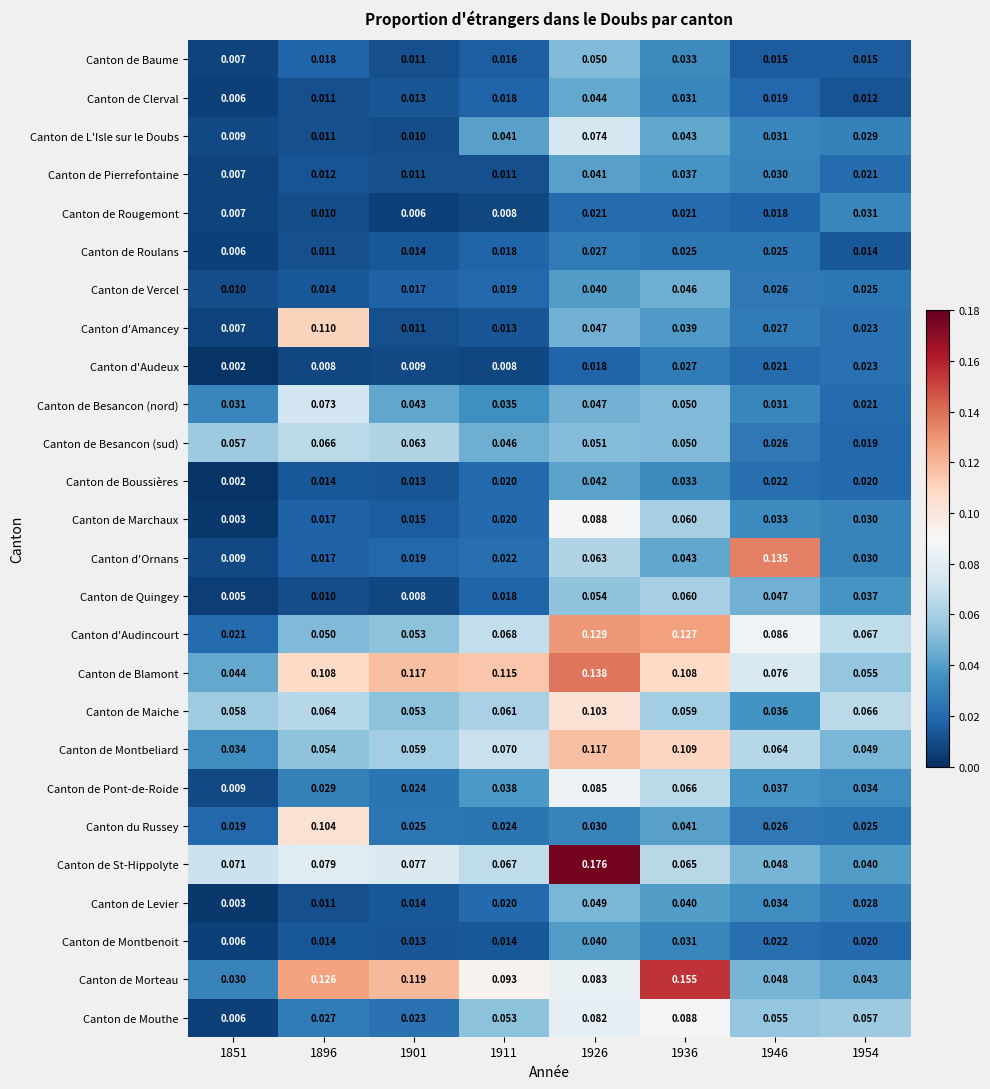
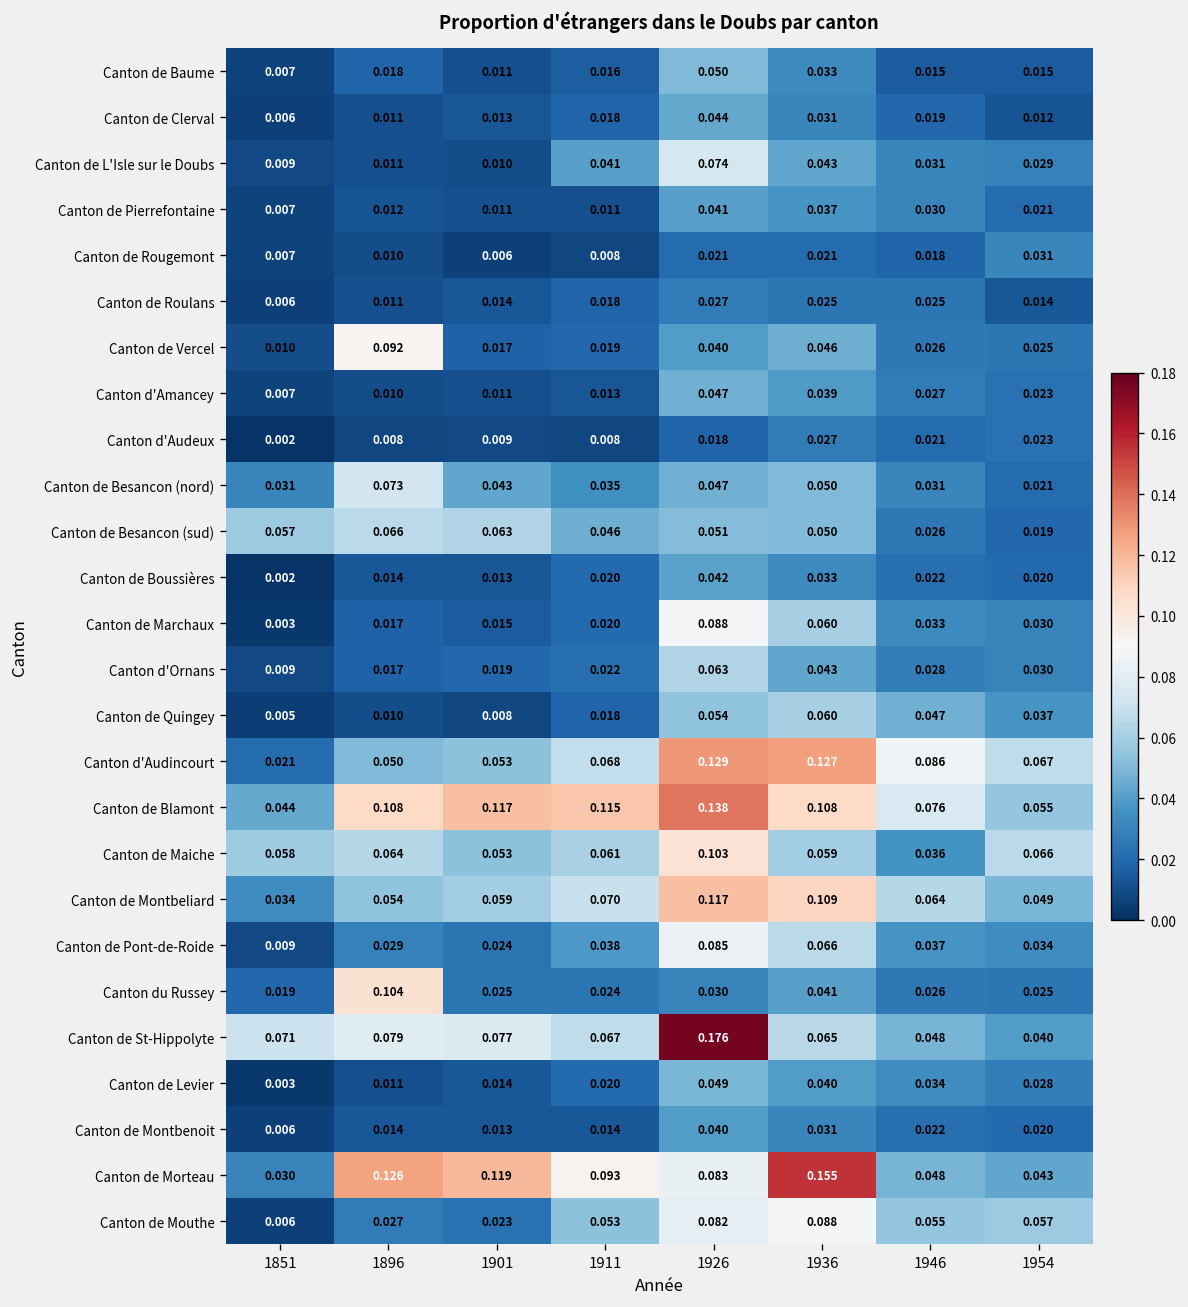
  {
    "Canton de Vercel": {
      "1851": 0.010,
-     "1896": 0.014,
+     "1896": 0.092,
      "1901": 0.017,
      "1911": 0.019,
      "1926": 0.040,
      "1936": 0.046,
      "1946": 0.026,
      "1954": 0.025
    },
    "Canton d'Amancey": {
      "1851": 0.007,
-     "1896": 0.110,
+     "1896": 0.010,
      "1901": 0.011,
      "1911": 0.013,
      "1926": 0.047,
      "1936": 0.039,
      "1946": 0.027,
      "1954": 0.023
    },
    "Canton d'Ornans": {
      "1851": 0.009,
      "1896": 0.017,
      "1901": 0.019,
      "1911": 0.022,
      "1926": 0.063,
      "1936": 0.043,
-     "1946": 0.135,
+     "1946": 0.028,
      "1954": 0.030
    }
  }
